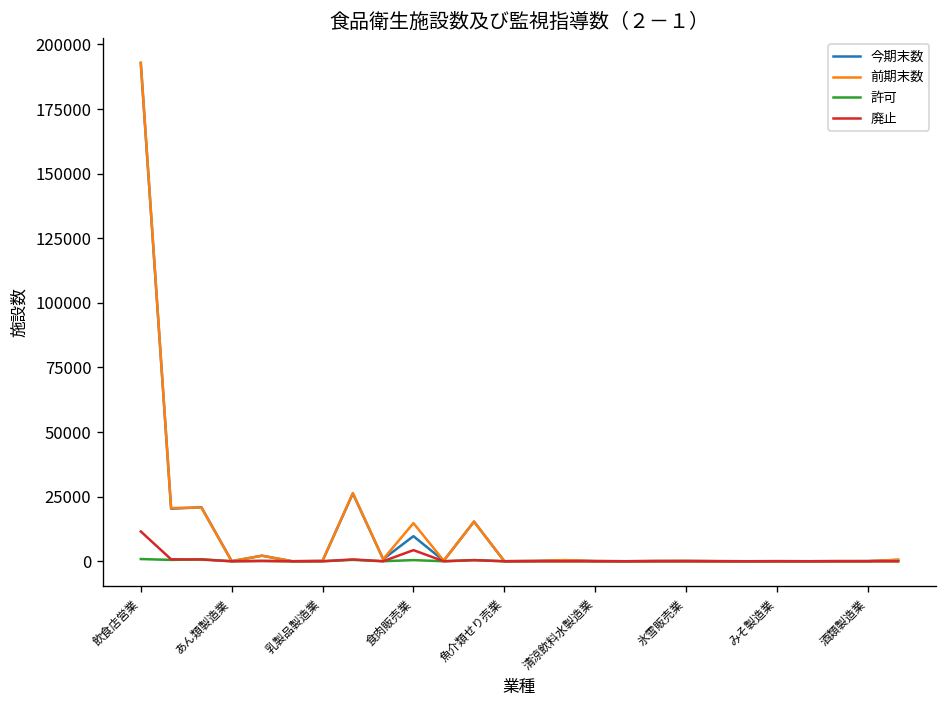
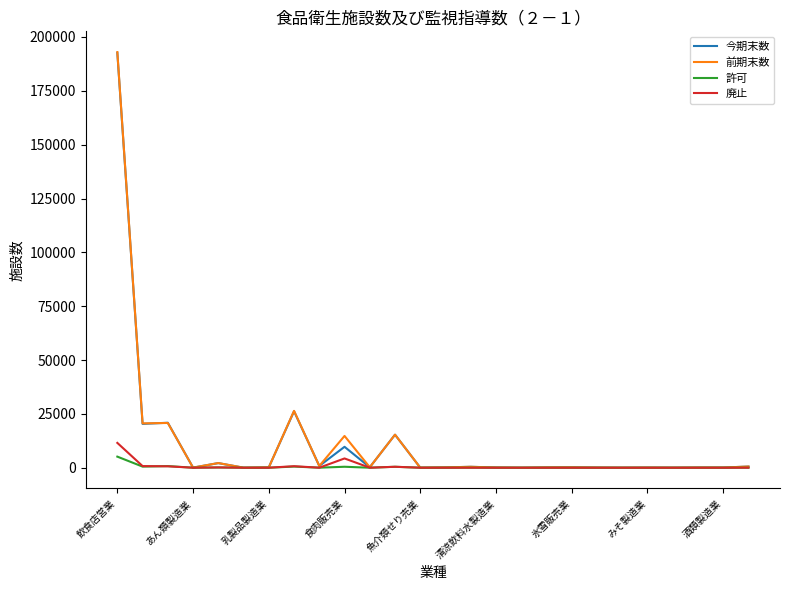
  {
    "今期末数": {
      "食肉販売業": 10000
    },
    "前期末数": {
      "食肉販売業": 15000
    },
    "許可": {
-     "飲食店営業": 1000,
+     "飲食店営業": 5000,
      "食肉販売業": 0
    },
    "廃止": {
      "飲食店営業": 12000,
      "食肉販売業": 4000
    }
  }
